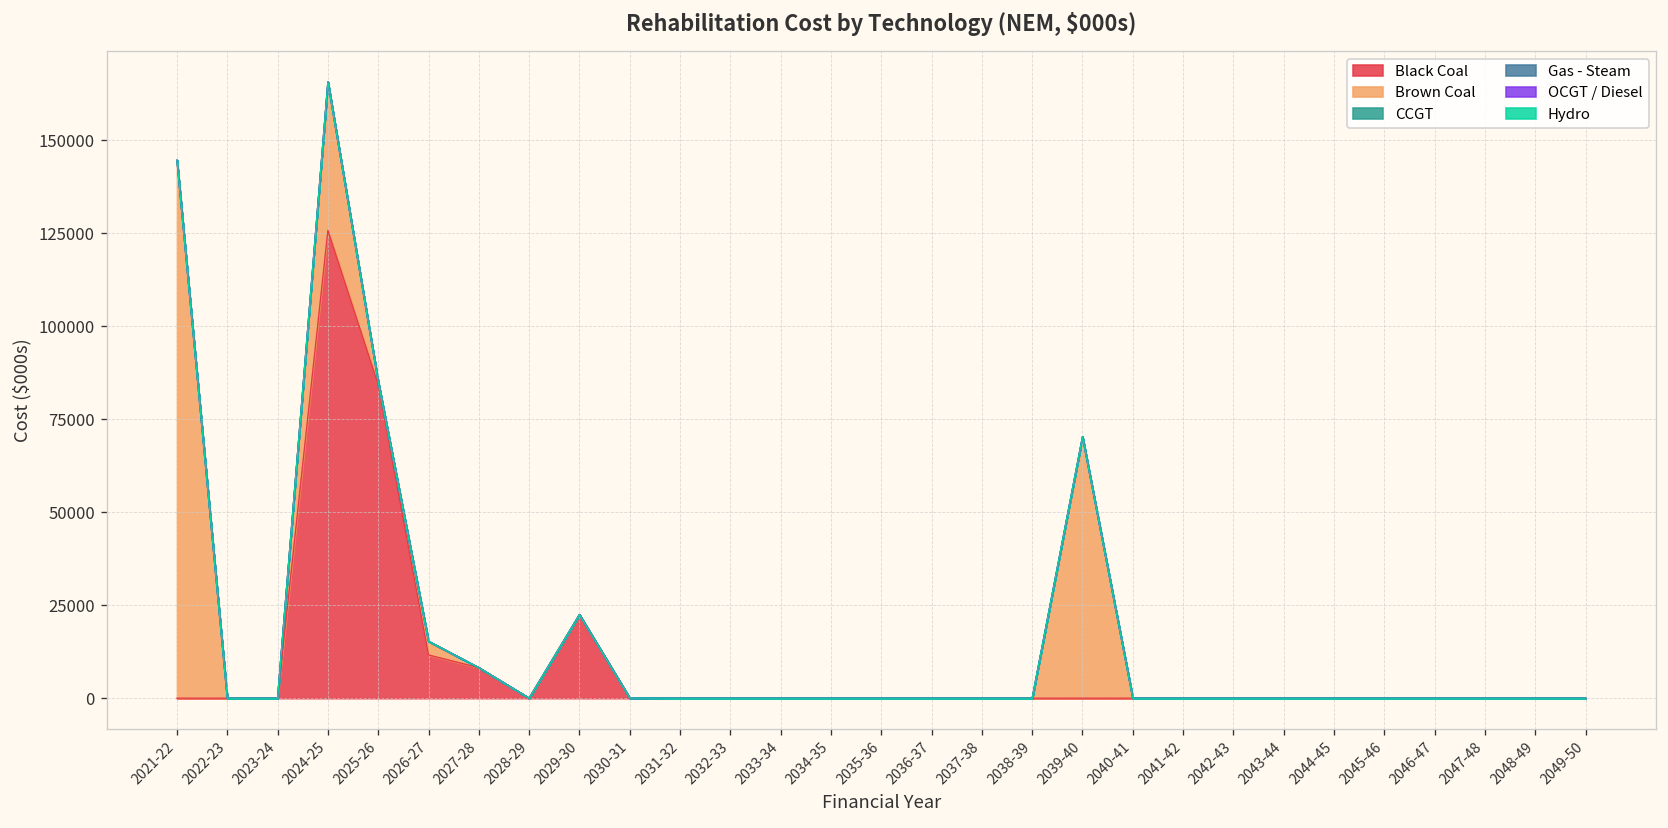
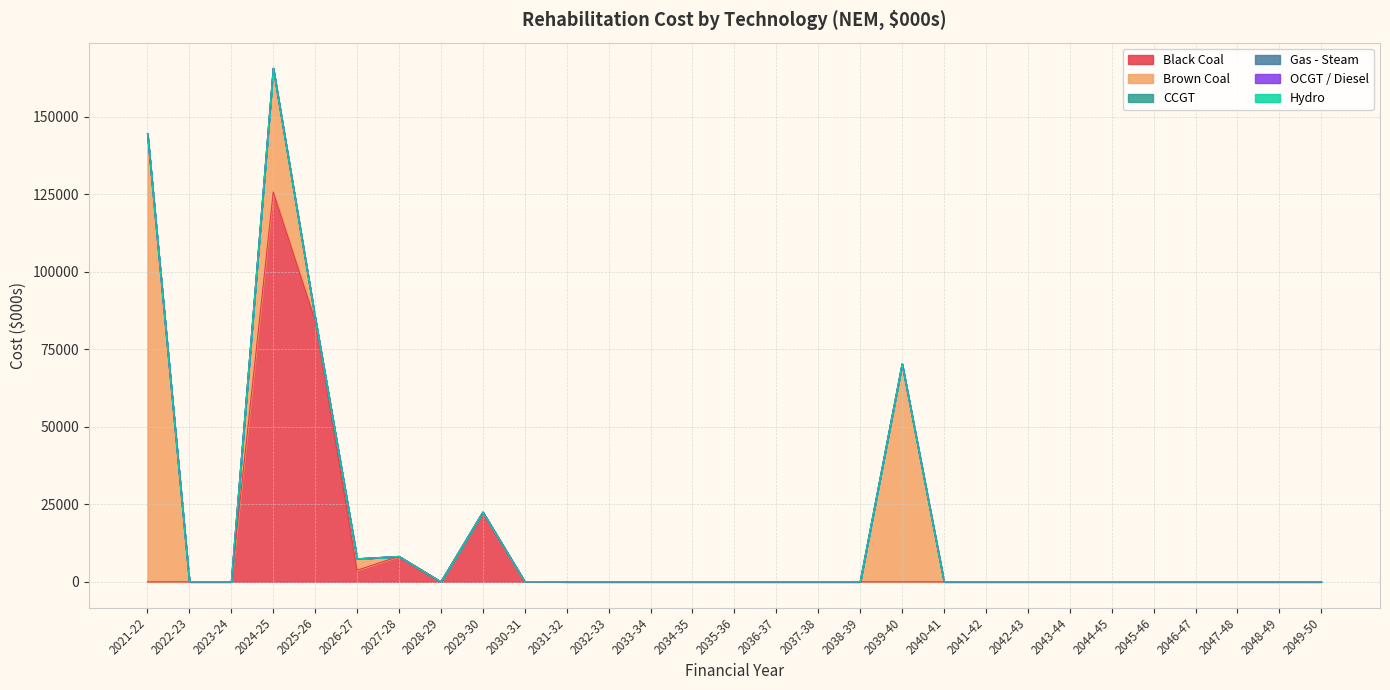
  {
    "Black Coal": {
      "2021-22": 0,
      "2024-25": 126000,
-     "2026-27": 12000,
+     "2026-27": 4000,
      "2039-40": 0
    }
  }
